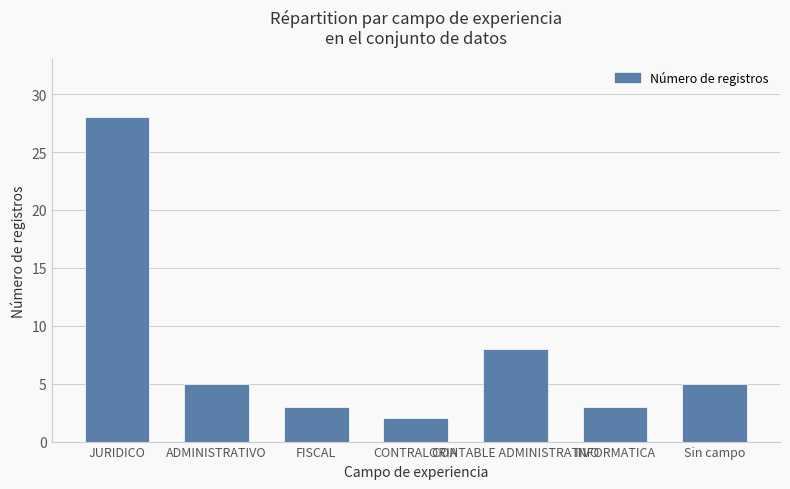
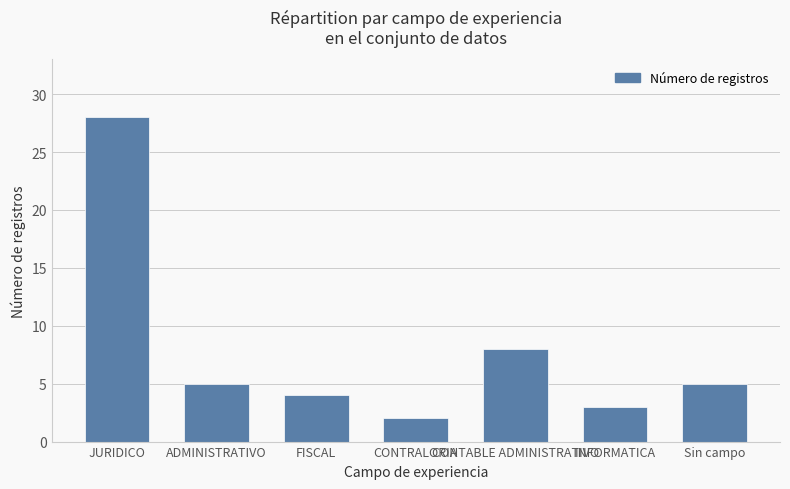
  {
    "JURIDICO": 28,
    "ADMINISTRATIVO": 5,
-   "FISCAL": 3,
+   "FISCAL": 4,
    "Sin campo": 5
  }
